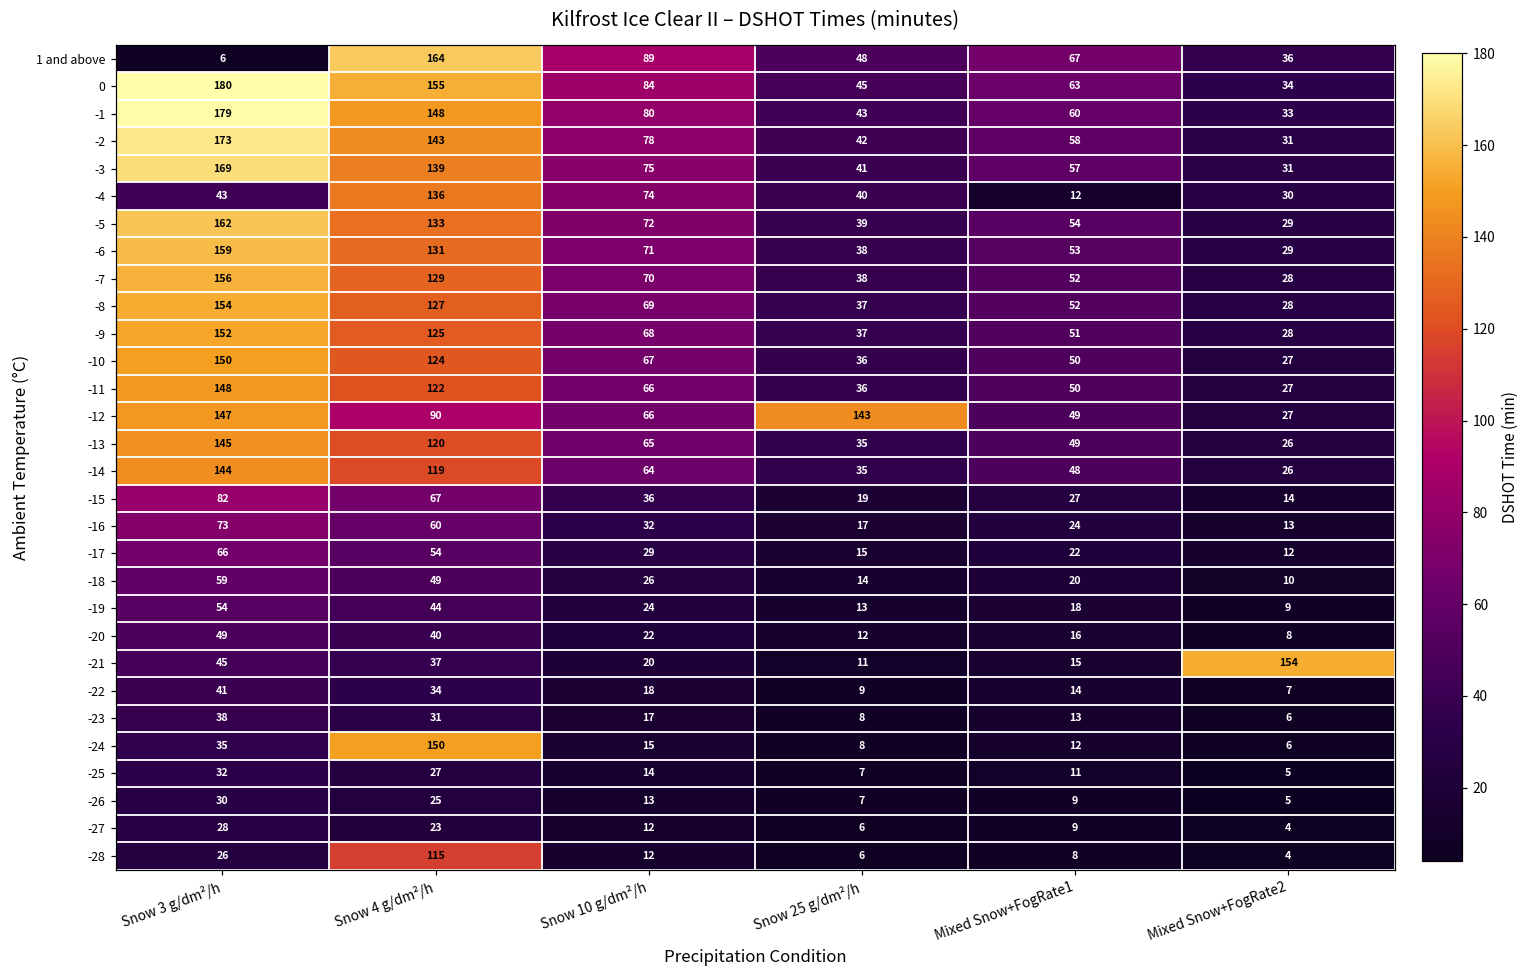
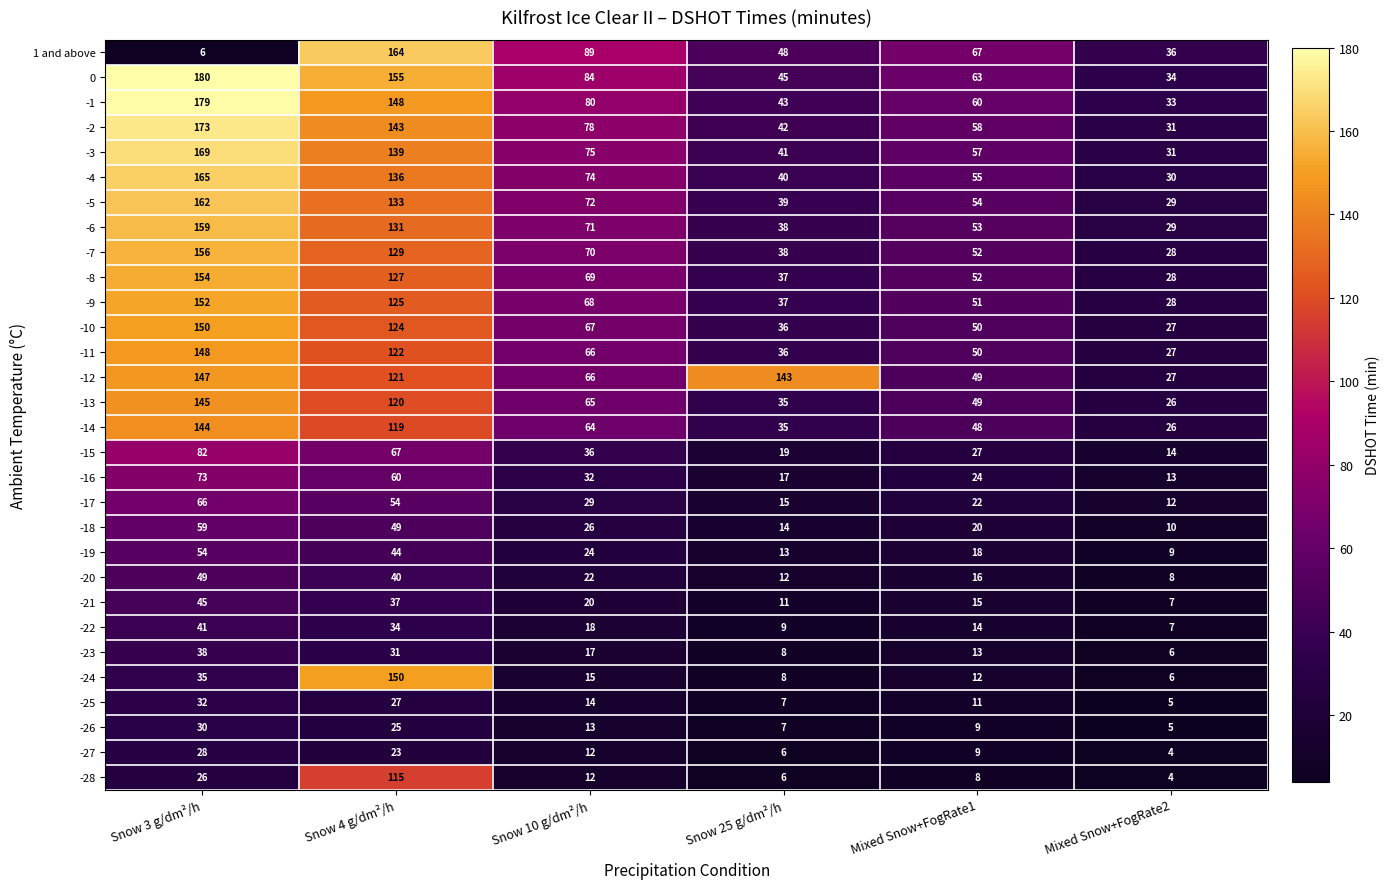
  {
    "1 and above": {
      "Snow 3 g/dm²/h": 6,
      "Snow 4 g/dm²/h": 164,
      "Snow 10 g/dm²/h": 89,
      "Snow 25 g/dm²/h": 48,
      "Mixed Snow+FogRate1": 67,
      "Mixed Snow+FogRate2": 36
    },
    "0": {
      "Snow 3 g/dm²/h": 180,
      "Snow 4 g/dm²/h": 155,
      "Snow 10 g/dm²/h": 84,
      "Snow 25 g/dm²/h": 45,
      "Mixed Snow+FogRate1": 63,
      "Mixed Snow+FogRate2": 34
    },
    "-1": {
      "Snow 3 g/dm²/h": 179,
      "Snow 4 g/dm²/h": 148,
      "Snow 10 g/dm²/h": 80,
      "Snow 25 g/dm²/h": 43,
      "Mixed Snow+FogRate1": 60,
      "Mixed Snow+FogRate2": 33
    },
    "-2": {
      "Snow 3 g/dm²/h": 173,
      "Snow 4 g/dm²/h": 143,
      "Snow 10 g/dm²/h": 78,
      "Snow 25 g/dm²/h": 42,
      "Mixed Snow+FogRate1": 58,
      "Mixed Snow+FogRate2": 31
    },
    "-3": {
      "Snow 3 g/dm²/h": 169,
      "Snow 4 g/dm²/h": 139,
      "Snow 10 g/dm²/h": 75,
      "Snow 25 g/dm²/h": 41,
      "Mixed Snow+FogRate1": 57,
      "Mixed Snow+FogRate2": 31
    },
    "-4": {
-     "Snow 3 g/dm²/h": 43,
+     "Snow 3 g/dm²/h": 165,
      "Snow 4 g/dm²/h": 136,
      "Snow 10 g/dm²/h": 74,
      "Snow 25 g/dm²/h": 40,
-     "Mixed Snow+FogRate1": 12,
+     "Mixed Snow+FogRate1": 55,
      "Mixed Snow+FogRate2": 30
    },
    "-5": {
      "Snow 3 g/dm²/h": 162,
      "Snow 4 g/dm²/h": 133,
      "Snow 10 g/dm²/h": 72,
      "Snow 25 g/dm²/h": 39,
      "Mixed Snow+FogRate1": 54,
      "Mixed Snow+FogRate2": 29
    },
    "-6": {
      "Snow 3 g/dm²/h": 159,
      "Snow 4 g/dm²/h": 131,
      "Snow 10 g/dm²/h": 71,
      "Snow 25 g/dm²/h": 38,
      "Mixed Snow+FogRate1": 53,
      "Mixed Snow+FogRate2": 29
    },
    "-7": {
      "Snow 3 g/dm²/h": 156,
      "Snow 4 g/dm²/h": 129,
      "Snow 10 g/dm²/h": 70,
      "Snow 25 g/dm²/h": 38,
      "Mixed Snow+FogRate1": 52,
      "Mixed Snow+FogRate2": 28
    },
    "-8": {
      "Snow 3 g/dm²/h": 154,
      "Snow 4 g/dm²/h": 127,
      "Snow 10 g/dm²/h": 69,
      "Snow 25 g/dm²/h": 37,
      "Mixed Snow+FogRate1": 52,
      "Mixed Snow+FogRate2": 28
    },
    "-9": {
      "Snow 3 g/dm²/h": 152,
      "Snow 4 g/dm²/h": 125,
      "Snow 10 g/dm²/h": 68,
      "Snow 25 g/dm²/h": 37,
      "Mixed Snow+FogRate1": 51,
      "Mixed Snow+FogRate2": 28
    },
    "-10": {
      "Snow 3 g/dm²/h": 150,
      "Snow 4 g/dm²/h": 124,
      "Snow 10 g/dm²/h": 67,
      "Snow 25 g/dm²/h": 36,
      "Mixed Snow+FogRate1": 50,
      "Mixed Snow+FogRate2": 27
    },
    "-11": {
      "Snow 3 g/dm²/h": 148,
      "Snow 4 g/dm²/h": 122,
      "Snow 10 g/dm²/h": 66,
      "Snow 25 g/dm²/h": 36,
      "Mixed Snow+FogRate1": 50,
      "Mixed Snow+FogRate2": 27
    },
    "-12": {
      "Snow 3 g/dm²/h": 147,
-     "Snow 4 g/dm²/h": 90,
+     "Snow 4 g/dm²/h": 121,
      "Snow 10 g/dm²/h": 66,
      "Snow 25 g/dm²/h": 143,
      "Mixed Snow+FogRate1": 49,
      "Mixed Snow+FogRate2": 27
    },
    "-13": {
      "Snow 3 g/dm²/h": 145,
      "Snow 4 g/dm²/h": 120,
      "Snow 10 g/dm²/h": 65,
      "Snow 25 g/dm²/h": 35,
      "Mixed Snow+FogRate1": 49,
      "Mixed Snow+FogRate2": 26
    },
    "-14": {
      "Snow 3 g/dm²/h": 144,
      "Snow 4 g/dm²/h": 119,
      "Snow 10 g/dm²/h": 64,
      "Snow 25 g/dm²/h": 35,
      "Mixed Snow+FogRate1": 48,
      "Mixed Snow+FogRate2": 26
    },
    "-15": {
      "Snow 3 g/dm²/h": 82,
      "Snow 4 g/dm²/h": 67,
      "Snow 10 g/dm²/h": 36,
      "Snow 25 g/dm²/h": 19,
      "Mixed Snow+FogRate1": 27,
      "Mixed Snow+FogRate2": 14
    },
    "-16": {
      "Snow 3 g/dm²/h": 73,
      "Snow 4 g/dm²/h": 60,
      "Snow 10 g/dm²/h": 32,
      "Snow 25 g/dm²/h": 17,
      "Mixed Snow+FogRate1": 24,
      "Mixed Snow+FogRate2": 13
    },
    "-17": {
      "Snow 3 g/dm²/h": 66,
      "Snow 4 g/dm²/h": 54,
      "Snow 10 g/dm²/h": 29,
      "Snow 25 g/dm²/h": 15,
      "Mixed Snow+FogRate1": 22,
      "Mixed Snow+FogRate2": 12
    },
    "-18": {
      "Snow 3 g/dm²/h": 59,
      "Snow 4 g/dm²/h": 49,
      "Snow 10 g/dm²/h": 26,
      "Snow 25 g/dm²/h": 14,
      "Mixed Snow+FogRate1": 20,
      "Mixed Snow+FogRate2": 10
    },
    "-19": {
      "Snow 3 g/dm²/h": 54,
      "Snow 4 g/dm²/h": 44,
      "Snow 10 g/dm²/h": 24,
      "Snow 25 g/dm²/h": 13,
      "Mixed Snow+FogRate1": 18,
      "Mixed Snow+FogRate2": 9
    },
    "-20": {
      "Snow 3 g/dm²/h": 49,
      "Snow 4 g/dm²/h": 40,
      "Snow 10 g/dm²/h": 22,
      "Snow 25 g/dm²/h": 12,
      "Mixed Snow+FogRate1": 16,
      "Mixed Snow+FogRate2": 8
    },
    "-21": {
      "Snow 3 g/dm²/h": 45,
      "Snow 4 g/dm²/h": 37,
      "Snow 10 g/dm²/h": 20,
      "Snow 25 g/dm²/h": 11,
      "Mixed Snow+FogRate1": 15,
-     "Mixed Snow+FogRate2": 154
+     "Mixed Snow+FogRate2": 7
    },
    "-22": {
      "Snow 3 g/dm²/h": 41,
      "Snow 4 g/dm²/h": 34,
      "Snow 10 g/dm²/h": 18,
      "Snow 25 g/dm²/h": 9,
      "Mixed Snow+FogRate1": 14,
      "Mixed Snow+FogRate2": 7
    },
    "-23": {
      "Snow 3 g/dm²/h": 38,
      "Snow 4 g/dm²/h": 31,
      "Snow 10 g/dm²/h": 17,
      "Snow 25 g/dm²/h": 8,
      "Mixed Snow+FogRate1": 13,
      "Mixed Snow+FogRate2": 6
    },
    "-24": {
      "Snow 3 g/dm²/h": 35,
      "Snow 4 g/dm²/h": 150,
      "Snow 10 g/dm²/h": 15,
      "Snow 25 g/dm²/h": 8,
      "Mixed Snow+FogRate1": 12,
      "Mixed Snow+FogRate2": 6
    },
    "-25": {
      "Snow 3 g/dm²/h": 32,
      "Snow 4 g/dm²/h": 27,
      "Snow 10 g/dm²/h": 14,
      "Snow 25 g/dm²/h": 7,
      "Mixed Snow+FogRate1": 11,
      "Mixed Snow+FogRate2": 5
    },
    "-26": {
      "Snow 3 g/dm²/h": 30,
      "Snow 4 g/dm²/h": 25,
      "Snow 10 g/dm²/h": 13,
      "Snow 25 g/dm²/h": 7,
      "Mixed Snow+FogRate1": 9,
      "Mixed Snow+FogRate2": 5
    },
    "-27": {
      "Snow 3 g/dm²/h": 28,
      "Snow 4 g/dm²/h": 23,
      "Snow 10 g/dm²/h": 12,
      "Snow 25 g/dm²/h": 6,
      "Mixed Snow+FogRate1": 9,
      "Mixed Snow+FogRate2": 4
    },
    "-28": {
      "Snow 3 g/dm²/h": 26,
      "Snow 4 g/dm²/h": 115,
      "Snow 10 g/dm²/h": 12,
      "Snow 25 g/dm²/h": 6,
      "Mixed Snow+FogRate1": 8,
      "Mixed Snow+FogRate2": 4
    }
  }
